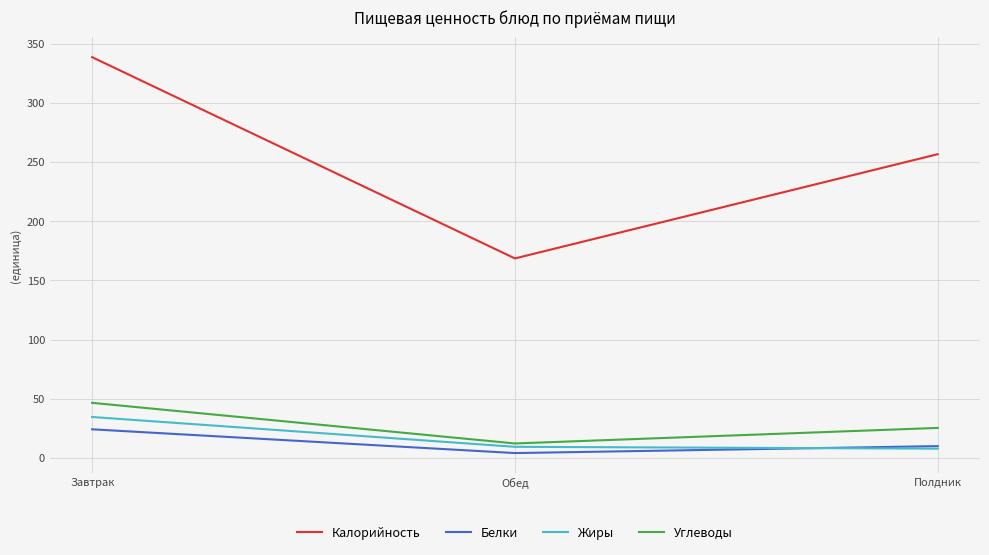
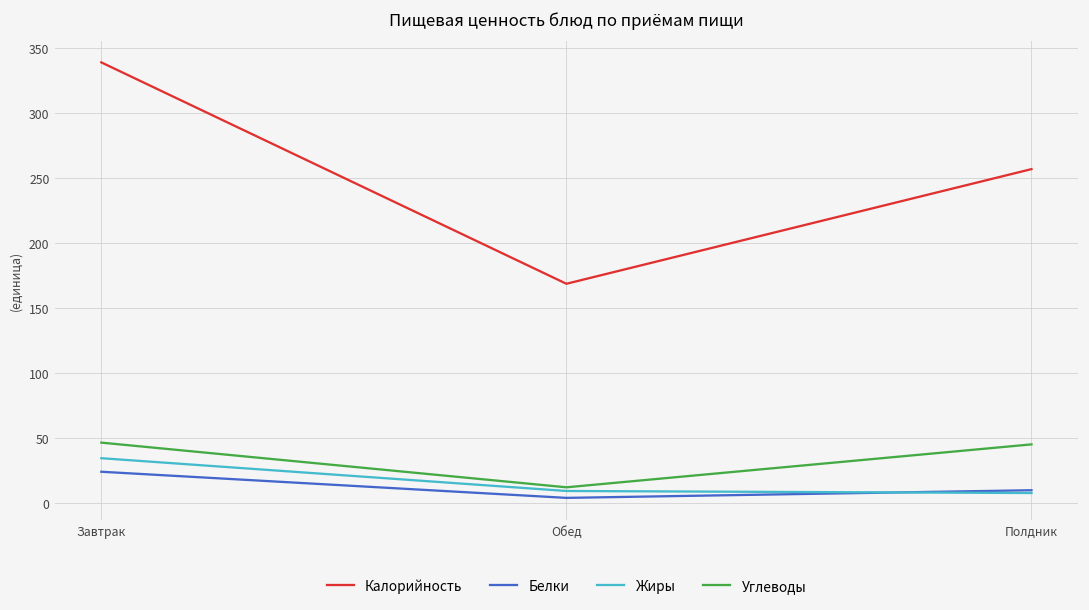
  {
    "Калорийность": {
      "Завтрак": 339,
      "Обед": 169,
      "Полдник": 257
    },
    "Белки": {
      "Завтрак": 24,
      "Обед": 4,
      "Полдник": 10
    },
    "Жиры": {
      "Завтрак": 34,
      "Обед": 9,
      "Полдник": 8
    },
    "Углеводы": {
      "Завтрак": 46,
      "Обед": 12,
-     "Полдник": 25
+     "Полдник": 45
    }
  }
